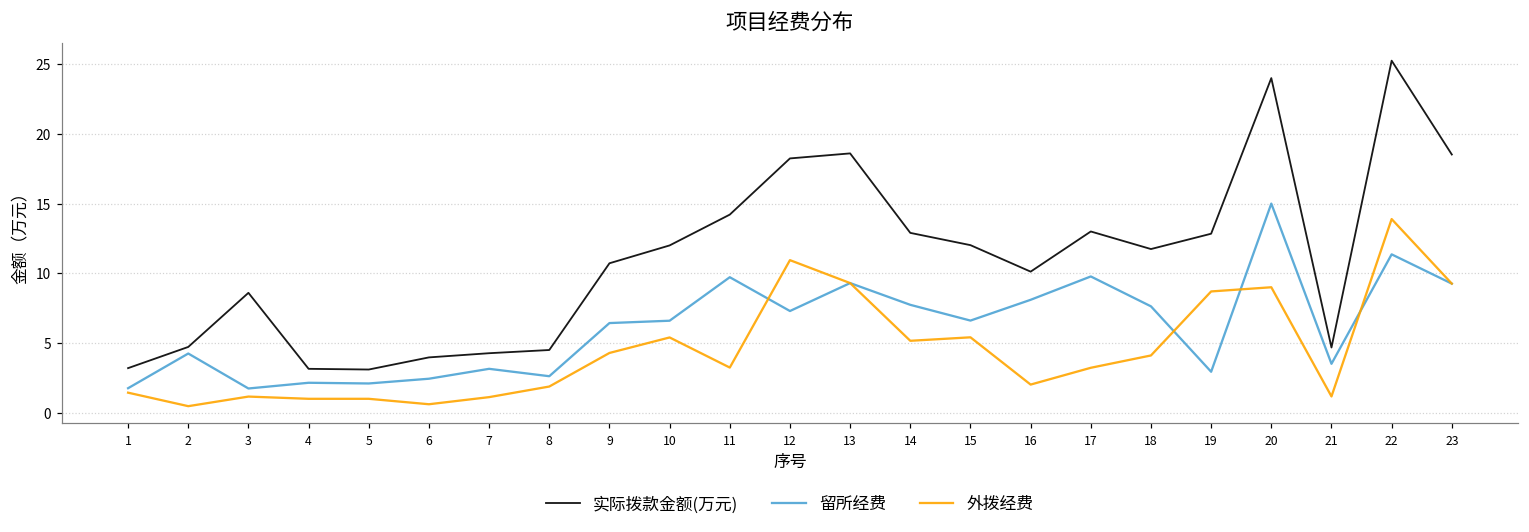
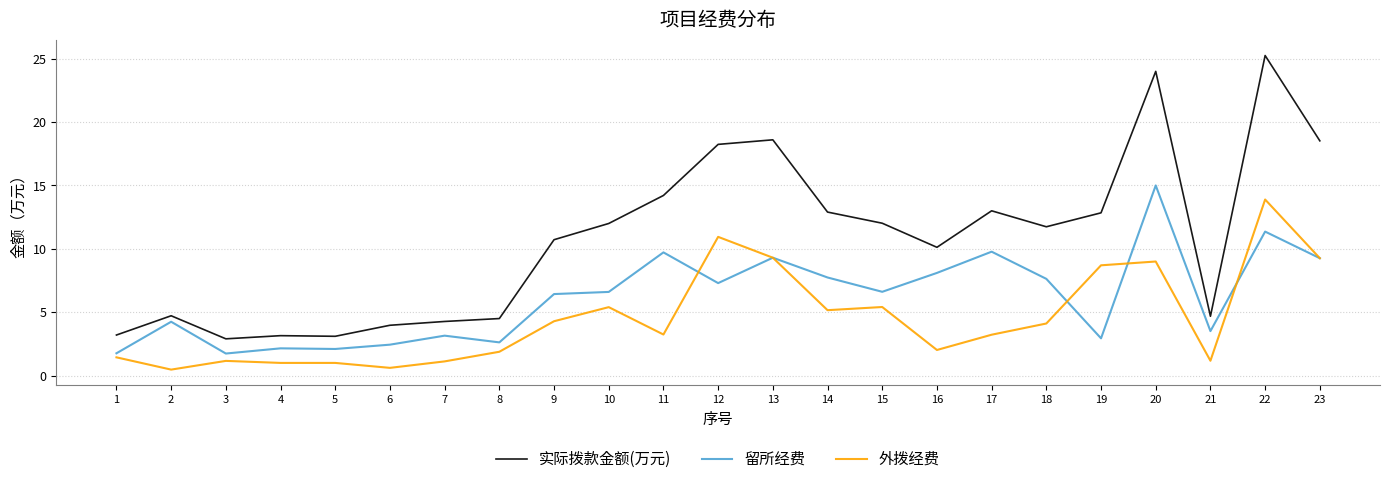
  {
    "实际拨款金额(万元)": {
      "1": 3.2,
      "2": 4.7,
-     "3": 8.6,
+     "3": 2.9,
      "4": 3.2,
      "5": 3.1,
      "6": 4.0,
      "7": 4.3,
      "8": 4.5,
      "9": 10.7,
      "10": 12.0,
      "11": 14.2,
      "12": 18.2,
      "13": 18.6,
      "14": 12.9,
      "15": 12.0,
      "16": 10.1,
      "17": 13.0,
      "18": 11.7,
      "19": 12.8,
      "20": 24.0,
      "21": 4.7,
      "22": 25.3,
      "23": 18.5
    },
    "留所经费": {
      "1": 1.8,
      "2": 4.2,
      "3": 1.7,
      "4": 2.2,
      "5": 2.1,
      "6": 2.4,
      "7": 3.2,
      "8": 2.6,
      "9": 6.4,
      "10": 6.6,
      "11": 9.7,
      "12": 7.3,
      "14": 7.7,
      "15": 6.6,
      "16": 8.1,
      "17": 9.8,
      "18": 7.6,
      "19": 2.9,
      "20": 15.0,
      "21": 3.5,
      "22": 11.4
    },
    "外拨经费": {
      "1": 1.4,
      "2": 0.5,
      "3": 1.2,
      "4": 1.0,
      "5": 1.0,
      "6": 0.6,
      "7": 1.1,
      "8": 1.9,
      "9": 4.3,
      "10": 5.4,
      "11": 3.2,
      "12": 10.9,
      "14": 5.2,
      "15": 5.4,
      "16": 2.0,
      "17": 3.2,
      "18": 4.1,
      "19": 8.7,
      "20": 9.0,
      "21": 1.2,
      "22": 13.9
    }
  }
